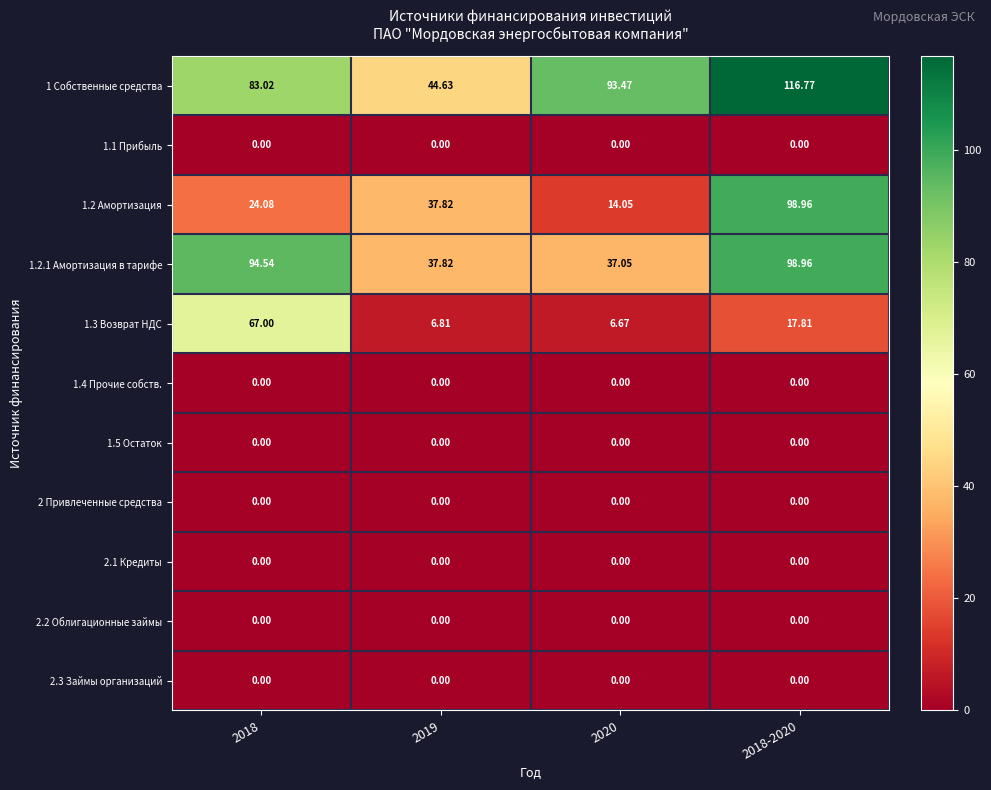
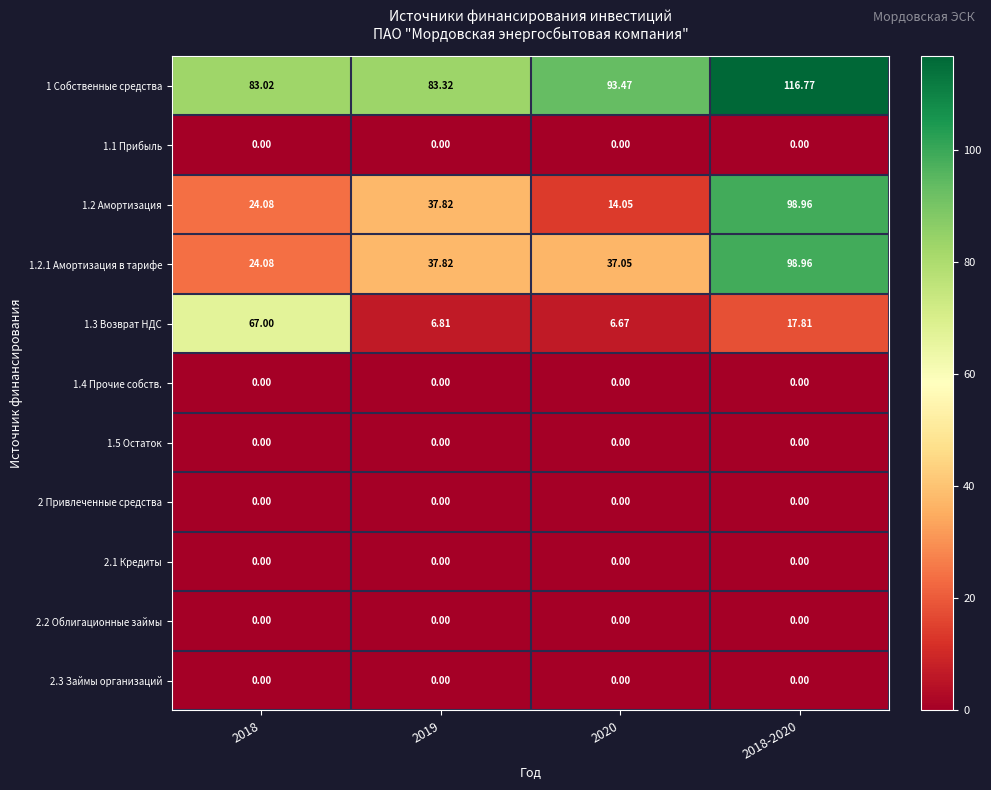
  {
    "1 Собственные средства": {
      "2018": 83.02,
-     "2019": 44.63,
+     "2019": 83.32,
      "2020": 93.47,
      "2018-2020": 116.77
    },
    "1.1 Прибыль": {
      "2018": 0.00,
      "2019": 0.00,
      "2020": 0.00,
      "2018-2020": 0.00
    },
    "1.2 Амортизация": {
      "2018": 24.08,
      "2019": 37.82,
      "2020": 14.05,
      "2018-2020": 98.96
    },
    "1.2.1 Амортизация в тарифе": {
-     "2018": 94.54,
+     "2018": 24.08,
      "2019": 37.82,
      "2020": 37.05,
      "2018-2020": 98.96
    },
    "1.3 Возврат НДС": {
      "2018": 67.00,
      "2019": 6.81,
      "2020": 6.67,
      "2018-2020": 17.81
    },
    "1.4 Прочие собств.": {
      "2018": 0.00,
      "2019": 0.00,
      "2020": 0.00,
      "2018-2020": 0.00
    },
    "1.5 Остаток": {
      "2018": 0.00,
      "2019": 0.00,
      "2020": 0.00,
      "2018-2020": 0.00
    },
    "2 Привлеченные средства": {
      "2018": 0.00,
      "2019": 0.00,
      "2020": 0.00,
      "2018-2020": 0.00
    },
    "2.1 Кредиты": {
      "2018": 0.00,
      "2019": 0.00,
      "2020": 0.00,
      "2018-2020": 0.00
    },
    "2.2 Облигационные займы": {
      "2018": 0.00,
      "2019": 0.00,
      "2020": 0.00,
      "2018-2020": 0.00
    },
    "2.3 Займы организаций": {
      "2018": 0.00,
      "2019": 0.00,
      "2020": 0.00,
      "2018-2020": 0.00
    }
  }
